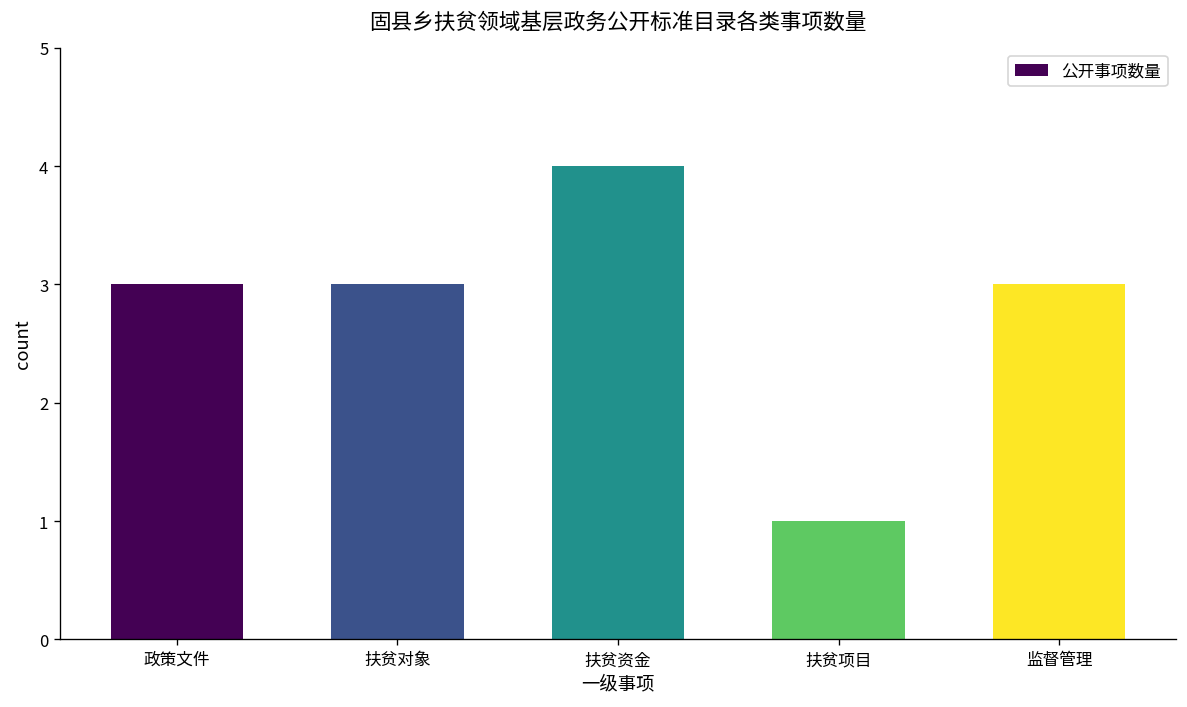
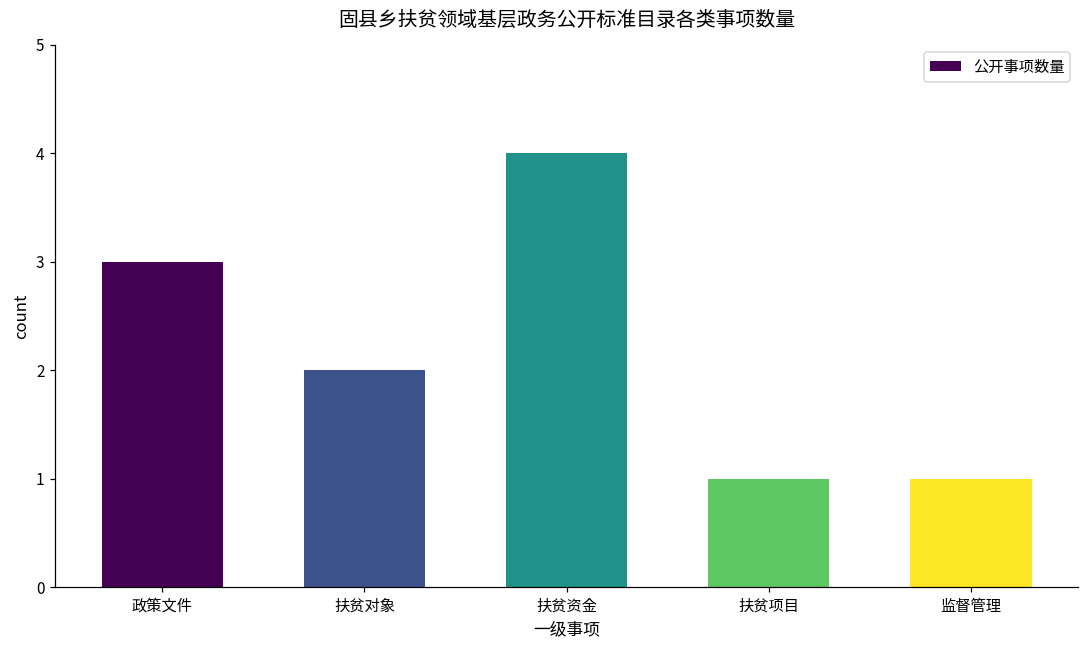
  {
    "政策文件": 3,
-   "扶贫对象": 3,
+   "扶贫对象": 2,
    "扶贫资金": 4,
    "扶贫项目": 1,
-   "监督管理": 3
+   "监督管理": 1
  }
